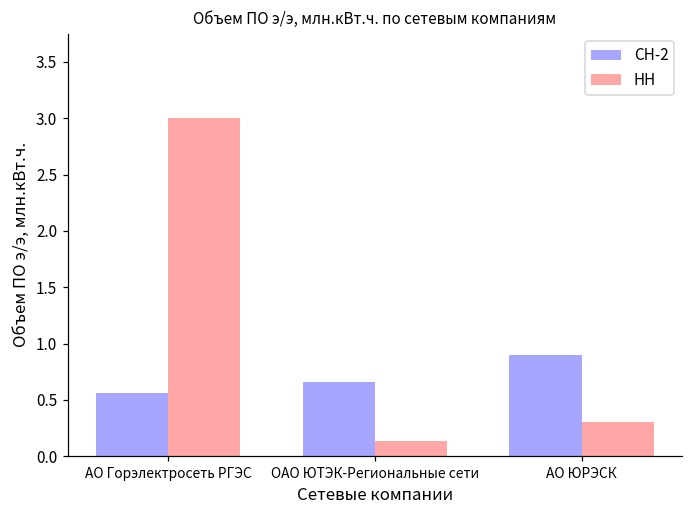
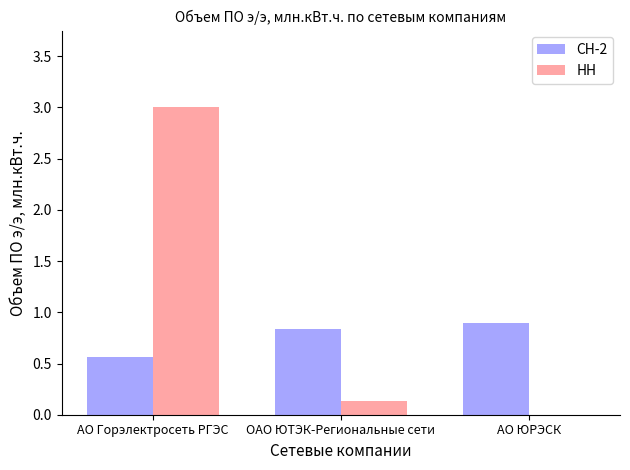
  {
    "СН-2": {
      "АО Горэлектросеть РГЭС": 0.56,
-     "ОАО ЮТЭК-Региональные сети": 0.66,
+     "ОАО ЮТЭК-Региональные сети": 0.83,
      "АО ЮРЭСК": 0.90
    },
    "НН": {
      "АО Горэлектросеть РГЭС": 3.0,
      "ОАО ЮТЭК-Региональные сети": 0.13,
-     "АО ЮРЭСК": 0.3
+     "АО ЮРЭСК": 0.0
    }
  }
